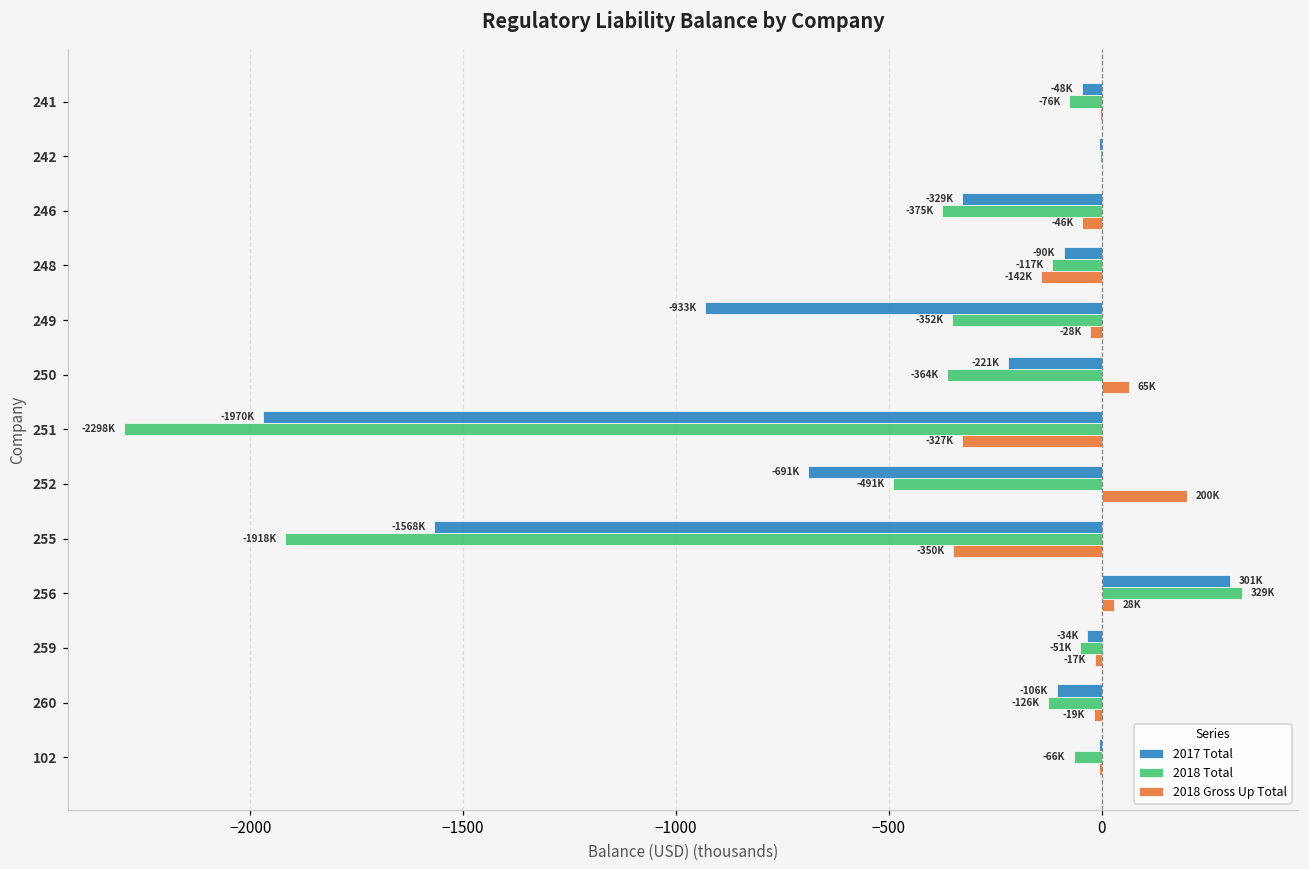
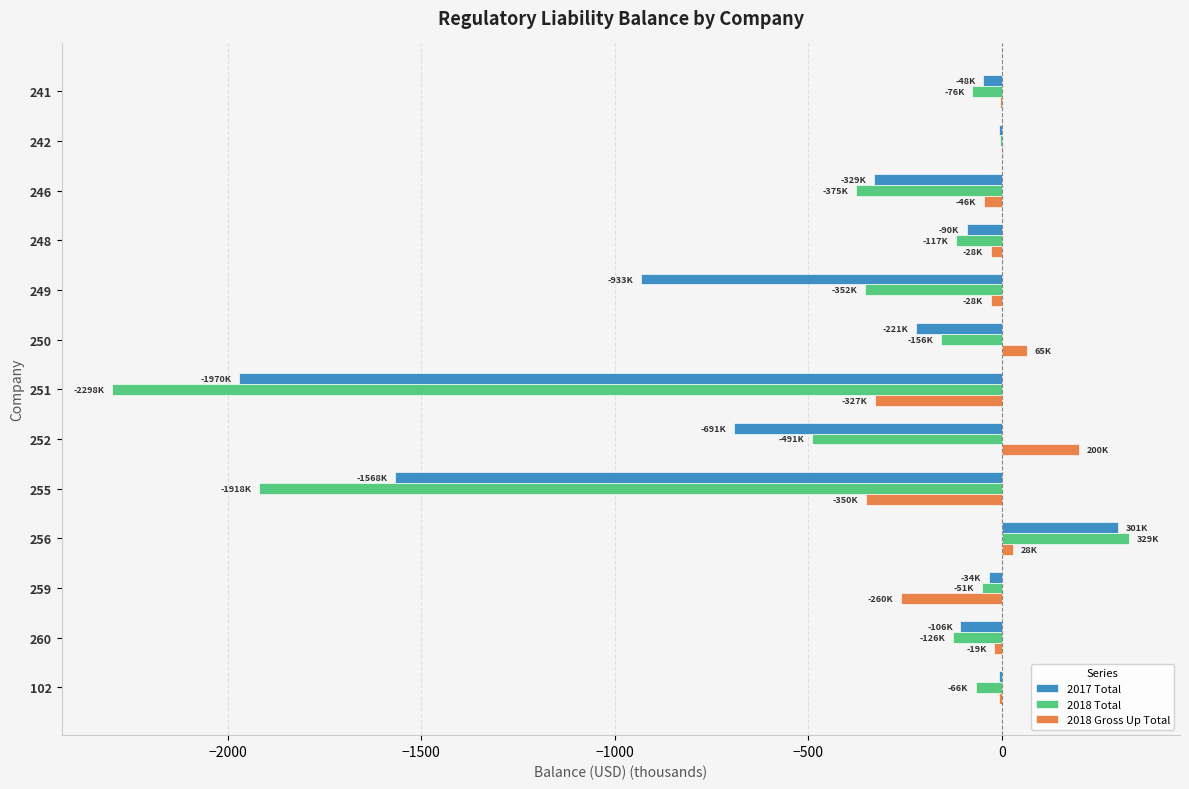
  {
    "2017 Total": {
      "241": "-48K",
      "246": "-329K",
      "248": "-90K",
      "249": "-933K",
      "250": "-221K",
      "251": "-1970K",
      "252": "-691K",
      "255": "-1568K",
      "256": "301K",
      "259": "-34K",
      "260": "-106K"
    },
    "2018 Total": {
      "241": "-76K",
      "246": "-375K",
      "248": "-117K",
      "249": "-352K",
-     "250": "-364K",
+     "250": "-156K",
      "251": "-2298K",
      "252": "-491K",
      "255": "-1918K",
      "256": "329K",
      "259": "-51K",
      "260": "-126K",
      "102": "-66K"
    },
    "2018 Gross Up Total": {
      "246": "-46K",
-     "248": "-142K",
+     "248": "-28K",
      "249": "-28K",
      "250": "65K",
      "251": "-327K",
      "252": "200K",
      "255": "-350K",
      "256": "28K",
-     "259": "-17K",
+     "259": "-260K",
      "260": "-19K"
    }
  }
